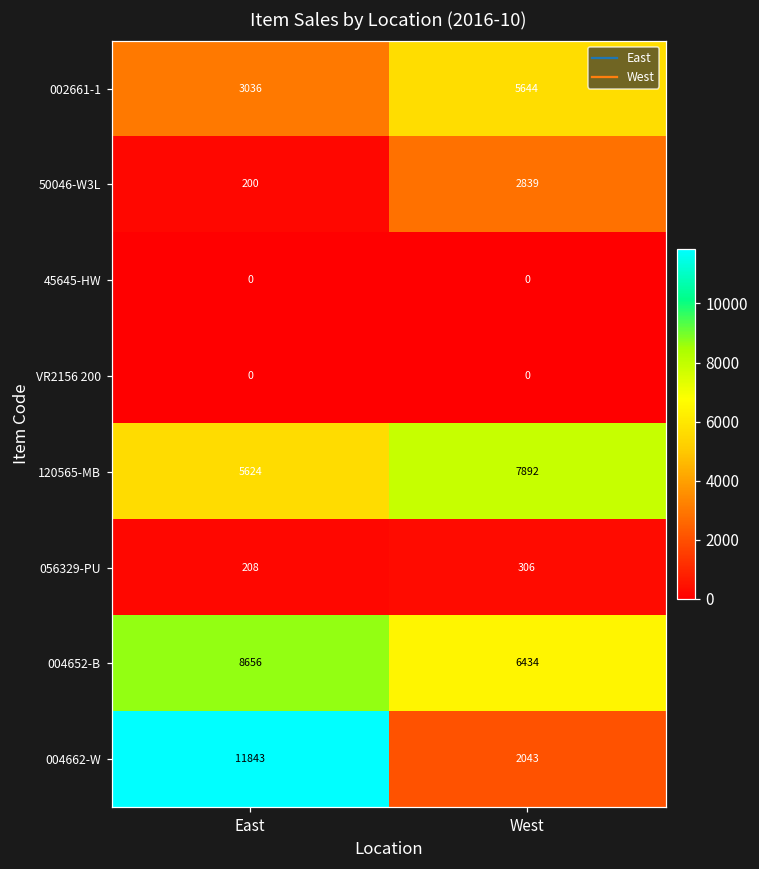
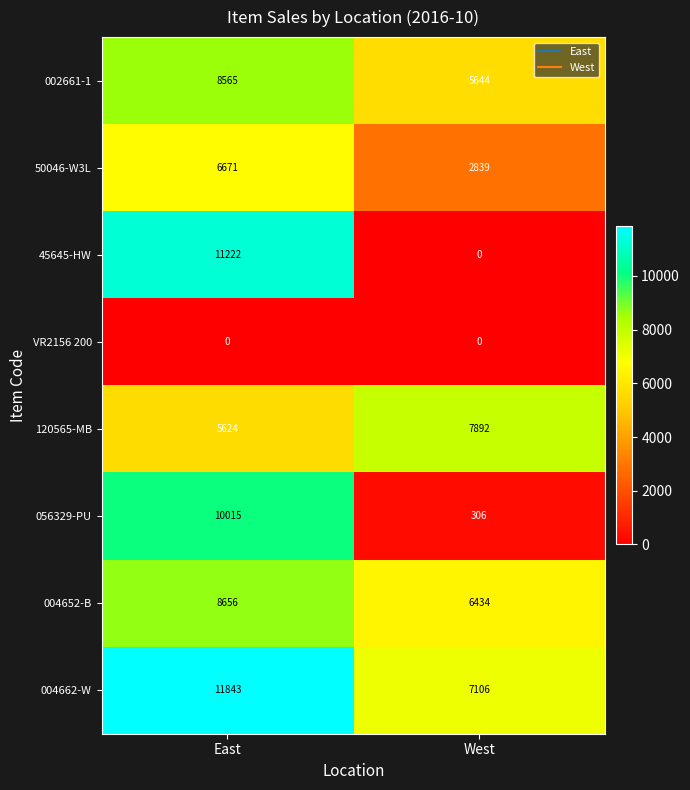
  {
    "002661-1": {
-     "East": 3036,
+     "East": 8565,
      "West": 5644
    },
    "50046-W3L": {
-     "East": 200,
+     "East": 6671,
      "West": 2839
    },
    "45645-HW": {
-     "East": 0,
+     "East": 11222,
      "West": 0
    },
    "VR2156 200": {
      "East": 0,
      "West": 0
    },
    "120565-MB": {
      "East": 5624,
      "West": 7892
    },
    "056329-PU": {
-     "East": 208,
+     "East": 10015,
      "West": 306
    },
    "004652-B": {
      "East": 8656,
      "West": 6434
    },
    "004662-W": {
      "East": 11843,
-     "West": 2043
+     "West": 7106
    }
  }
